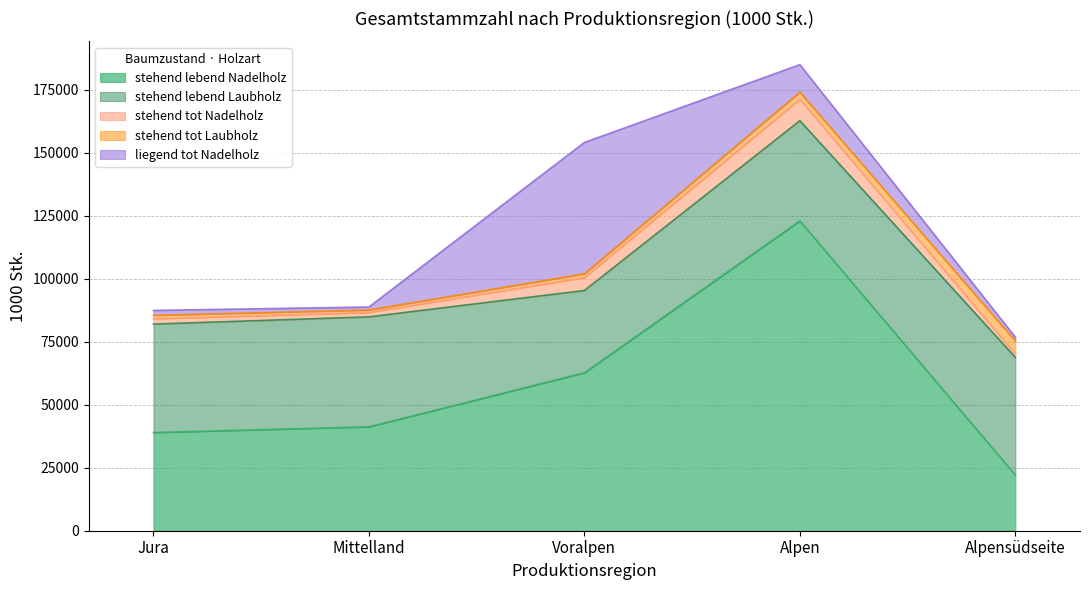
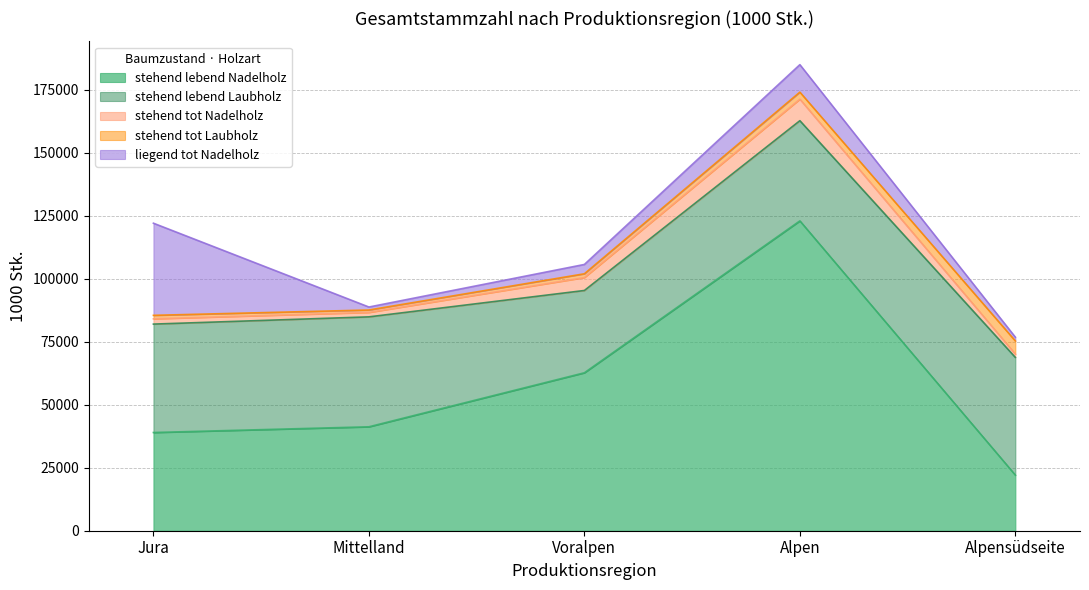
  {
    "stehend tot Nadelholz": {
      "Jura": 2000,
      "Voralpen": 5000,
      "Alpen": 9000,
      "Alpensüdseite": 1000
    },
    "stehend tot Laubholz": {
      "Jura": 1000,
      "Voralpen": 1000,
      "Alpen": 3000,
      "Alpensüdseite": 5000
    },
    "liegend tot Nadelholz": {
-     "Jura": 2000,
+     "Jura": 37000,
      "Mittelland": 1000,
-     "Voralpen": 52000,
+     "Voralpen": 4000,
      "Alpen": 11000,
      "Alpensüdseite": 1000
    }
  }
